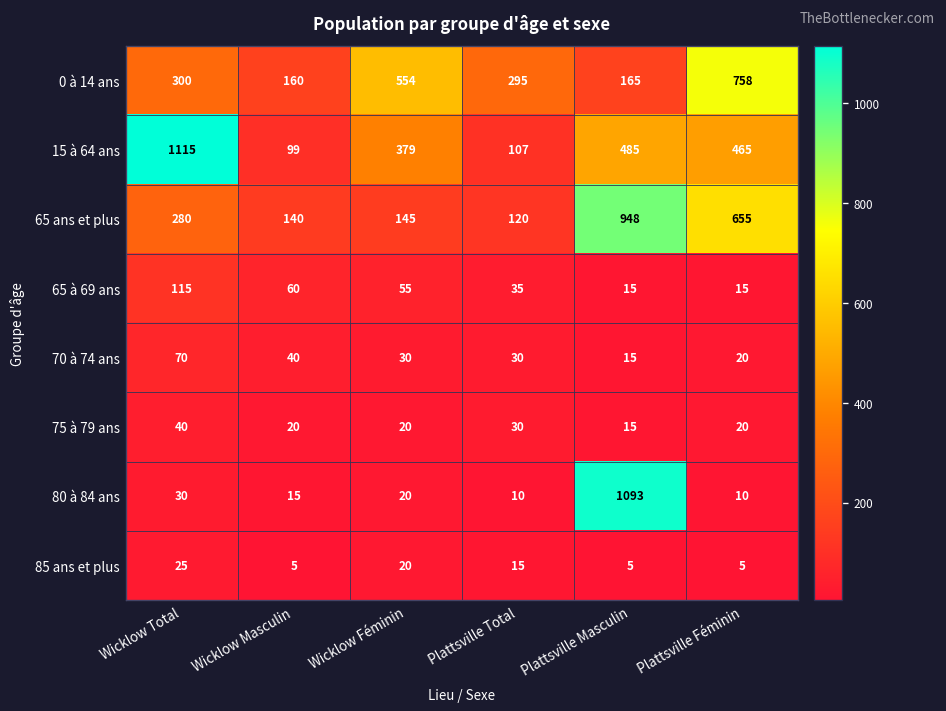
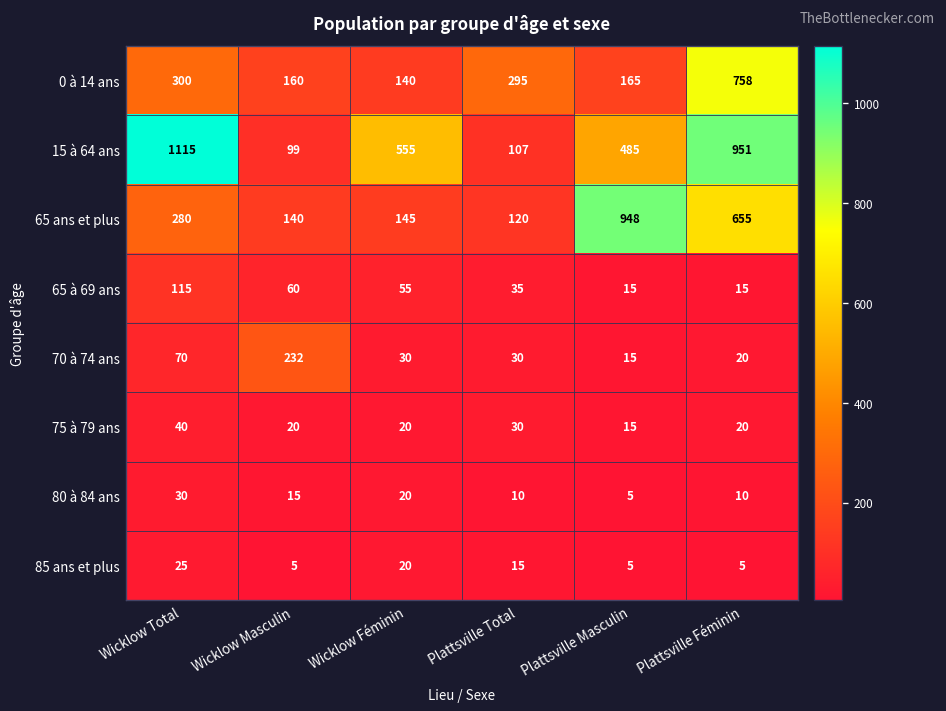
  {
    "0 à 14 ans": {
      "Wicklow Total": 300,
      "Wicklow Masculin": 160,
-     "Wicklow Féminin": 554,
+     "Wicklow Féminin": 140,
      "Plattsville Total": 295,
      "Plattsville Masculin": 165,
      "Plattsville Féminin": 758
    },
    "15 à 64 ans": {
      "Wicklow Total": 1115,
      "Wicklow Masculin": 99,
-     "Wicklow Féminin": 379,
+     "Wicklow Féminin": 555,
      "Plattsville Total": 107,
      "Plattsville Masculin": 485,
-     "Plattsville Féminin": 465
+     "Plattsville Féminin": 951
    },
    "65 ans et plus": {
      "Wicklow Total": 280,
      "Wicklow Masculin": 140,
      "Wicklow Féminin": 145,
      "Plattsville Total": 120,
      "Plattsville Masculin": 948,
      "Plattsville Féminin": 655
    },
    "65 à 69 ans": {
      "Wicklow Total": 115,
      "Wicklow Masculin": 60,
      "Wicklow Féminin": 55,
      "Plattsville Total": 35,
      "Plattsville Masculin": 15,
      "Plattsville Féminin": 15
    },
    "70 à 74 ans": {
      "Wicklow Total": 70,
-     "Wicklow Masculin": 40,
+     "Wicklow Masculin": 232,
      "Wicklow Féminin": 30,
      "Plattsville Total": 30,
      "Plattsville Masculin": 15,
      "Plattsville Féminin": 20
    },
    "75 à 79 ans": {
      "Wicklow Total": 40,
      "Wicklow Masculin": 20,
      "Wicklow Féminin": 20,
      "Plattsville Total": 30,
      "Plattsville Masculin": 15,
      "Plattsville Féminin": 20
    },
    "80 à 84 ans": {
      "Wicklow Total": 30,
      "Wicklow Masculin": 15,
      "Wicklow Féminin": 20,
      "Plattsville Total": 10,
-     "Plattsville Masculin": 1093,
+     "Plattsville Masculin": 5,
      "Plattsville Féminin": 10
    },
    "85 ans et plus": {
      "Wicklow Total": 25,
      "Wicklow Masculin": 5,
      "Wicklow Féminin": 20,
      "Plattsville Total": 15,
      "Plattsville Masculin": 5,
      "Plattsville Féminin": 5
    }
  }
